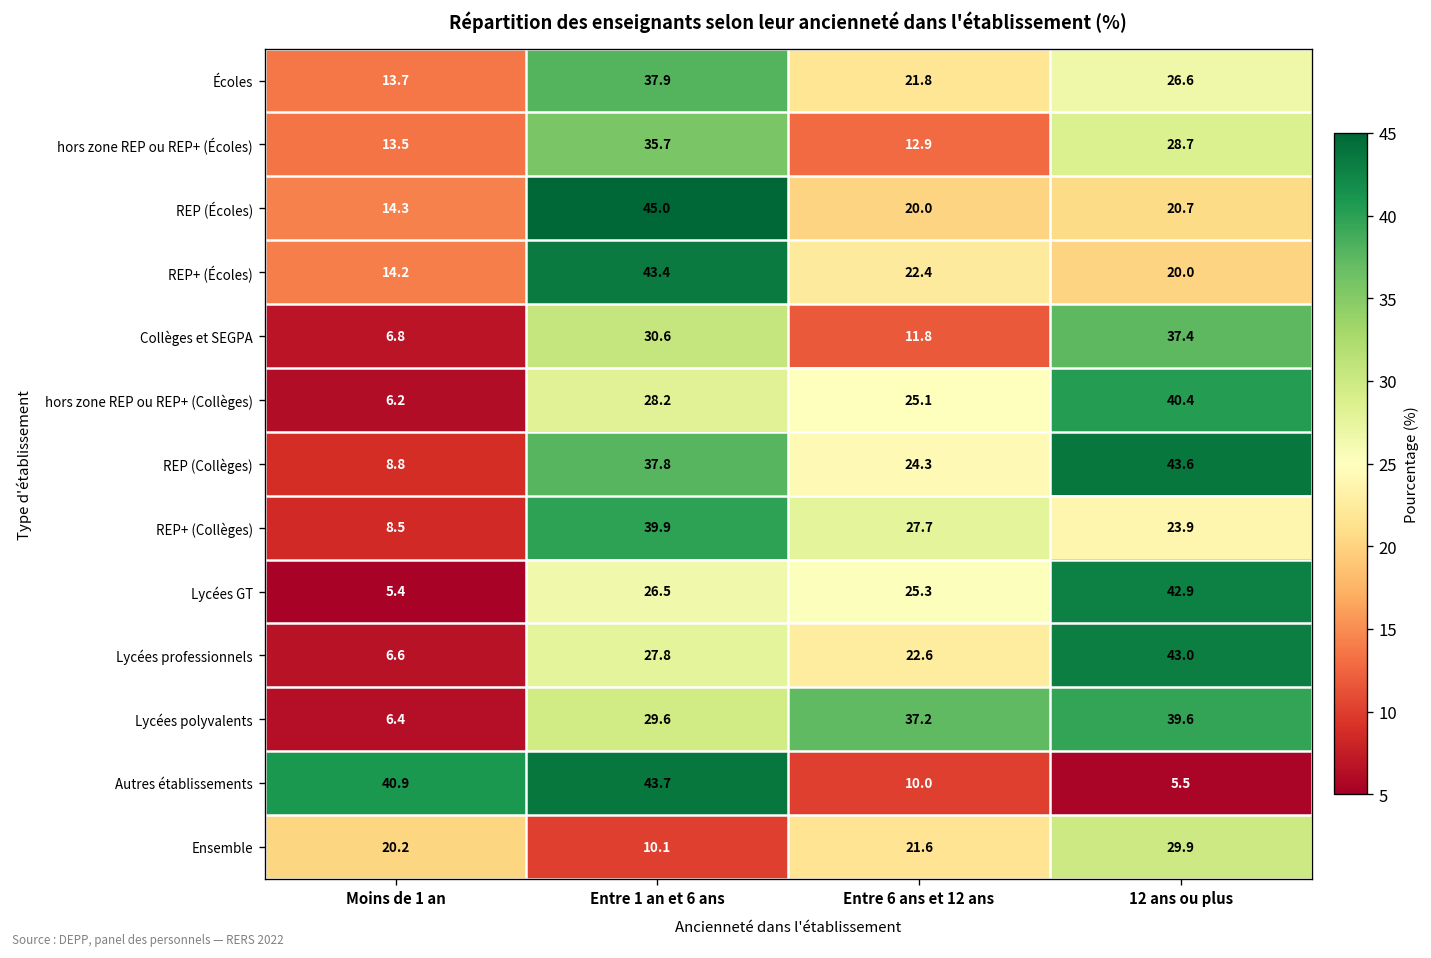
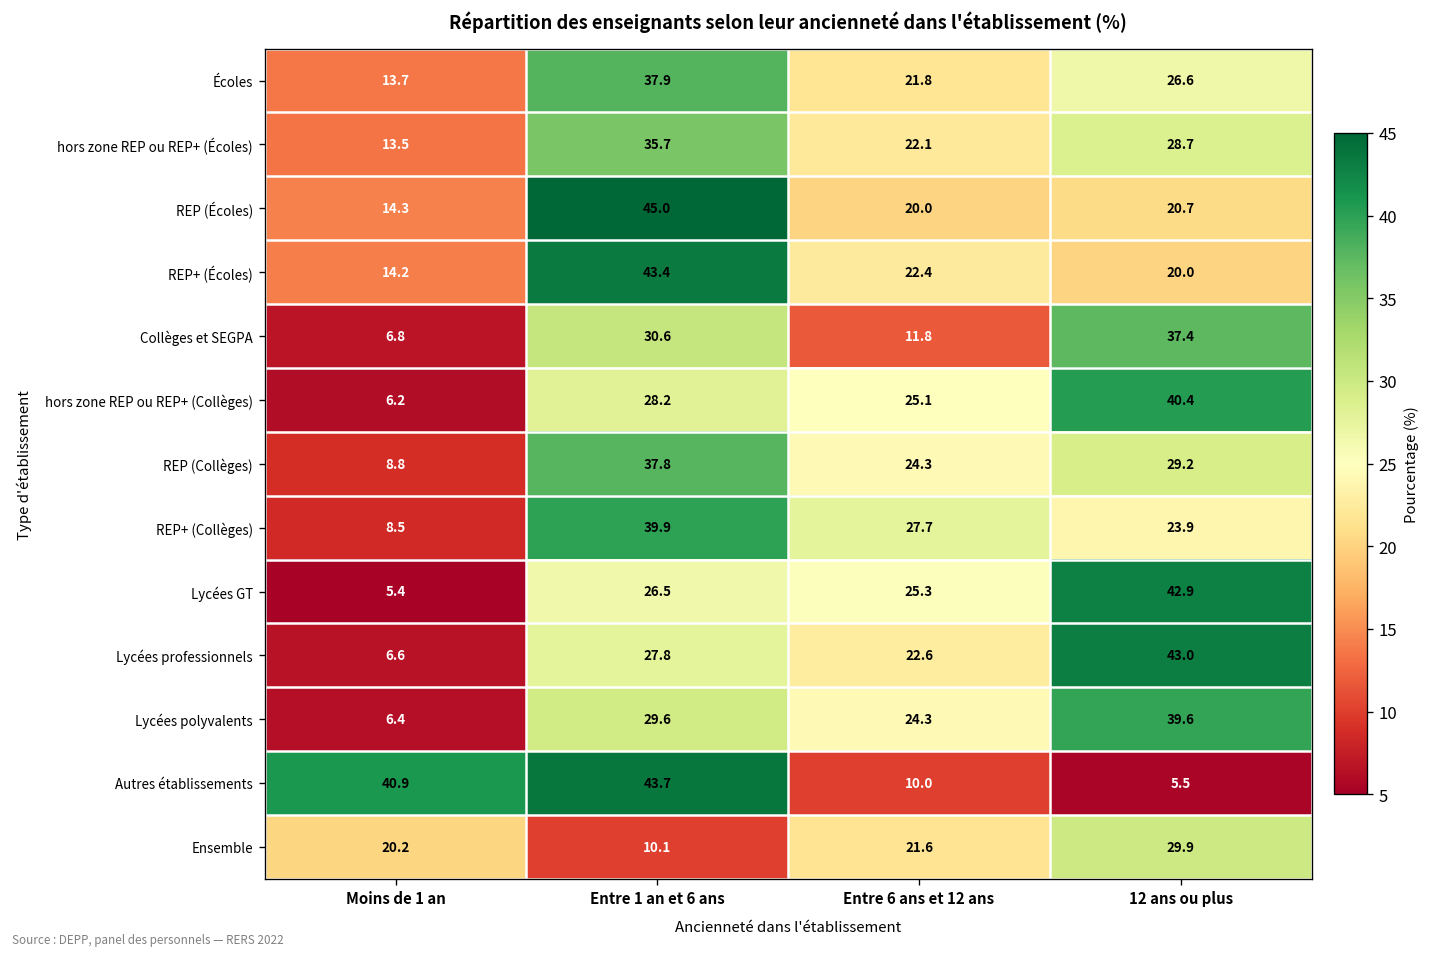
  {
    "Écoles": {
      "Moins de 1 an": 13.7,
      "Entre 1 an et 6 ans": 37.9,
      "Entre 6 ans et 12 ans": 21.8,
      "12 ans ou plus": 26.6
    },
    "hors zone REP ou REP+ (Écoles)": {
      "Moins de 1 an": 13.5,
      "Entre 1 an et 6 ans": 35.7,
-     "Entre 6 ans et 12 ans": 12.9,
+     "Entre 6 ans et 12 ans": 22.1,
      "12 ans ou plus": 28.7
    },
    "REP (Écoles)": {
      "Moins de 1 an": 14.3,
      "Entre 1 an et 6 ans": 45.0,
      "Entre 6 ans et 12 ans": 20.0,
      "12 ans ou plus": 20.7
    },
    "REP+ (Écoles)": {
      "Moins de 1 an": 14.2,
      "Entre 1 an et 6 ans": 43.4,
      "Entre 6 ans et 12 ans": 22.4,
      "12 ans ou plus": 20.0
    },
    "Collèges et SEGPA": {
      "Moins de 1 an": 6.8,
      "Entre 1 an et 6 ans": 30.6,
      "Entre 6 ans et 12 ans": 11.8,
      "12 ans ou plus": 37.4
    },
    "hors zone REP ou REP+ (Collèges)": {
      "Moins de 1 an": 6.2,
      "Entre 1 an et 6 ans": 28.2,
      "Entre 6 ans et 12 ans": 25.1,
      "12 ans ou plus": 40.4
    },
    "REP (Collèges)": {
      "Moins de 1 an": 8.8,
      "Entre 1 an et 6 ans": 37.8,
      "Entre 6 ans et 12 ans": 24.3,
-     "12 ans ou plus": 43.6
+     "12 ans ou plus": 29.2
    },
    "REP+ (Collèges)": {
      "Moins de 1 an": 8.5,
      "Entre 1 an et 6 ans": 39.9,
      "Entre 6 ans et 12 ans": 27.7,
      "12 ans ou plus": 23.9
    },
    "Lycées GT": {
      "Moins de 1 an": 5.4,
      "Entre 1 an et 6 ans": 26.5,
      "Entre 6 ans et 12 ans": 25.3,
      "12 ans ou plus": 42.9
    },
    "Lycées professionnels": {
      "Moins de 1 an": 6.6,
      "Entre 1 an et 6 ans": 27.8,
      "Entre 6 ans et 12 ans": 22.6,
      "12 ans ou plus": 43.0
    },
    "Lycées polyvalents": {
      "Moins de 1 an": 6.4,
      "Entre 1 an et 6 ans": 29.6,
-     "Entre 6 ans et 12 ans": 37.2,
+     "Entre 6 ans et 12 ans": 24.3,
      "12 ans ou plus": 39.6
    },
    "Autres établissements": {
      "Moins de 1 an": 40.9,
      "Entre 1 an et 6 ans": 43.7,
      "Entre 6 ans et 12 ans": 10.0,
      "12 ans ou plus": 5.5
    },
    "Ensemble": {
      "Moins de 1 an": 20.2,
      "Entre 1 an et 6 ans": 10.1,
      "Entre 6 ans et 12 ans": 21.6,
      "12 ans ou plus": 29.9
    }
  }
